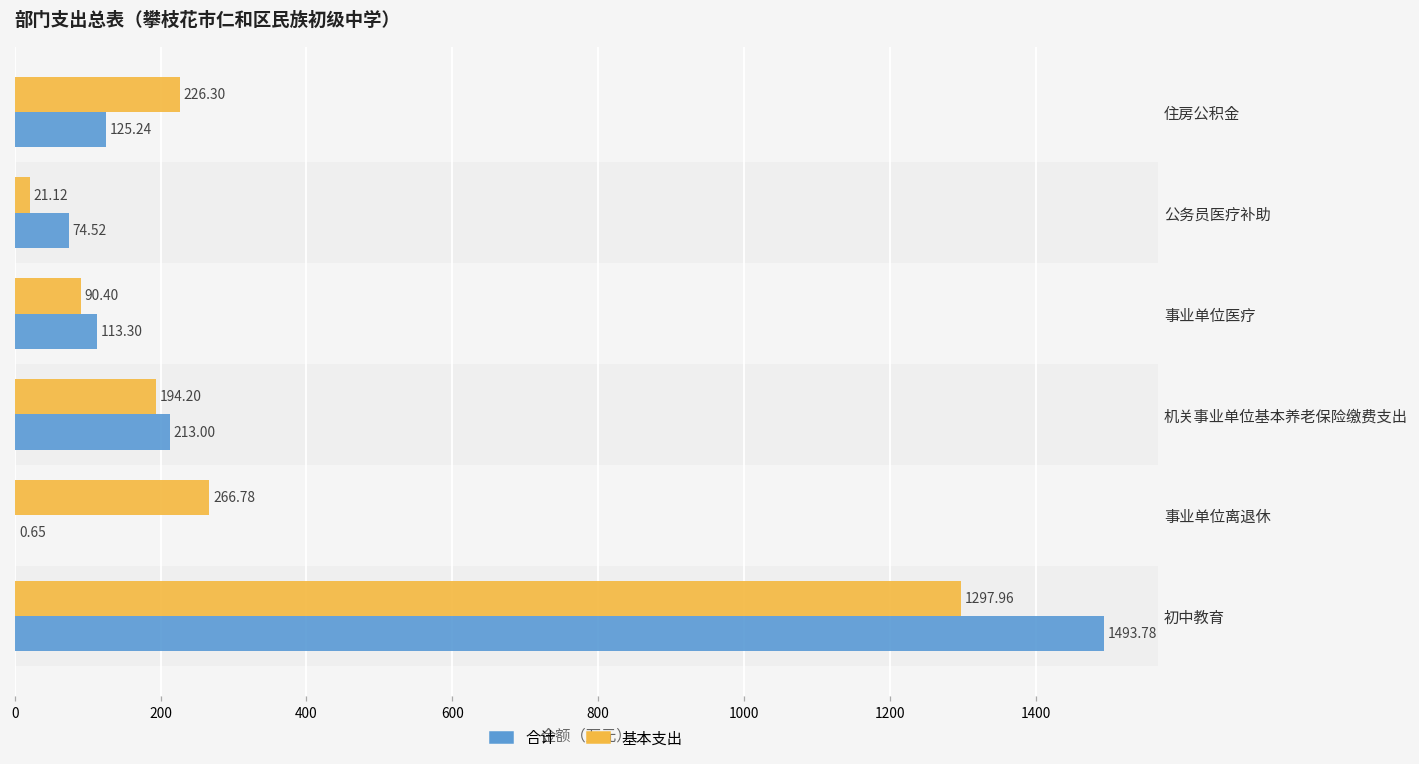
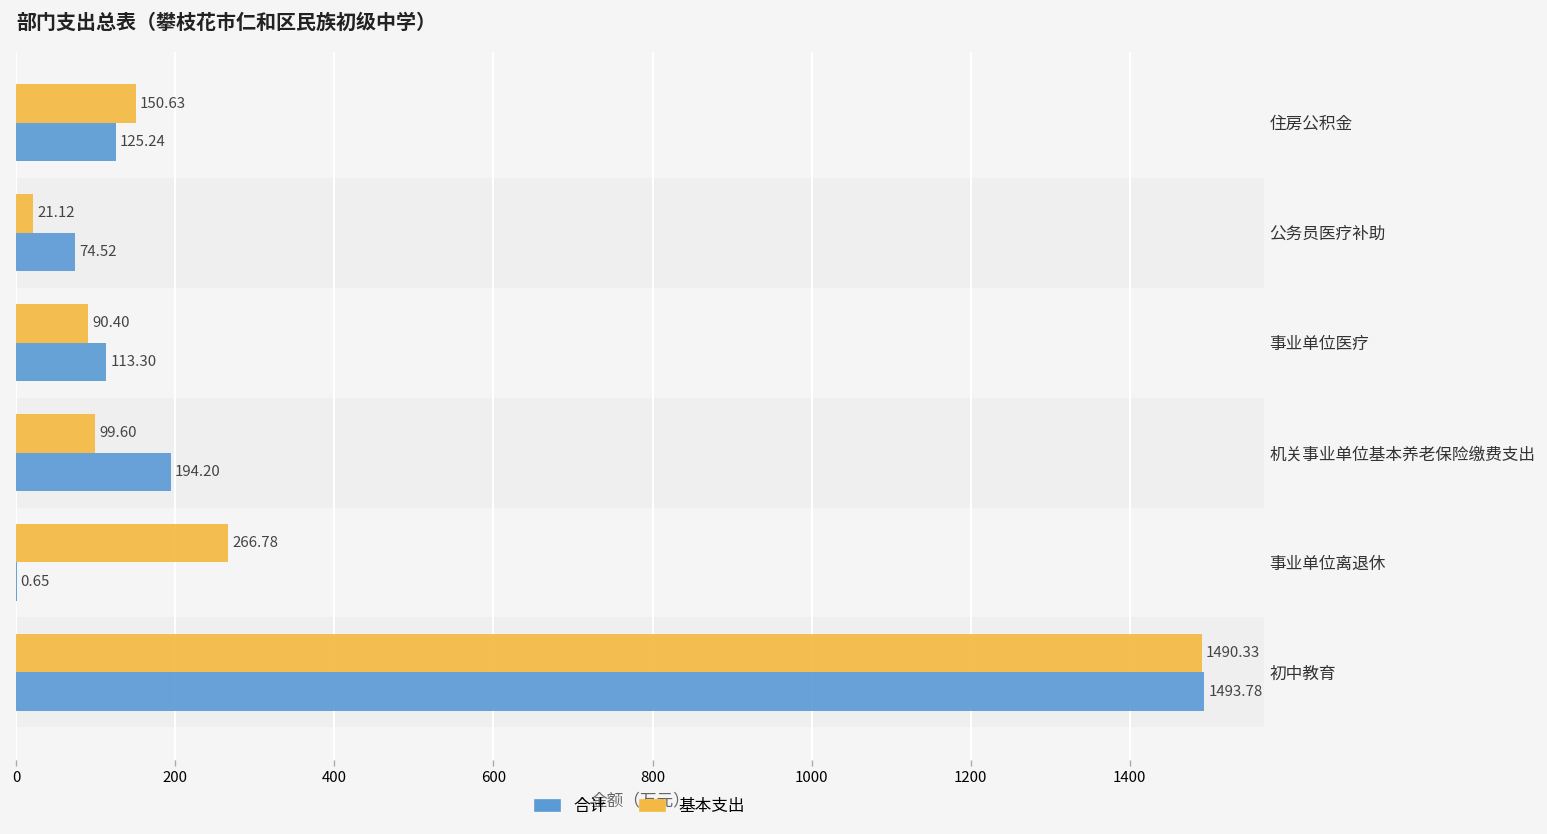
  {
    "合计": {
      "住房公积金": 125.24,
      "公务员医疗补助": 74.52,
      "事业单位医疗": 113.30,
-     "机关事业单位基本养老保险缴费支出": 213.00,
+     "机关事业单位基本养老保险缴费支出": 194.20,
      "事业单位离退休": 0.65,
      "初中教育": 1493.78
    },
    "基本支出": {
-     "住房公积金": 226.30,
+     "住房公积金": 150.63,
      "公务员医疗补助": 21.12,
      "事业单位医疗": 90.40,
-     "机关事业单位基本养老保险缴费支出": 194.20,
+     "机关事业单位基本养老保险缴费支出": 99.60,
      "事业单位离退休": 266.78,
-     "初中教育": 1297.96
+     "初中教育": 1490.33
    }
  }
